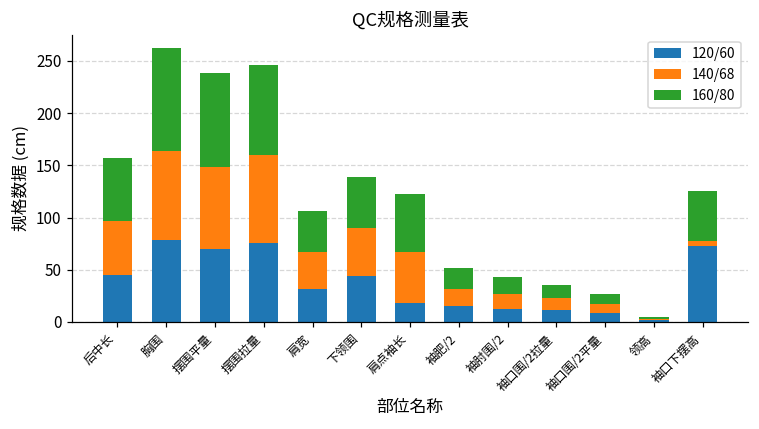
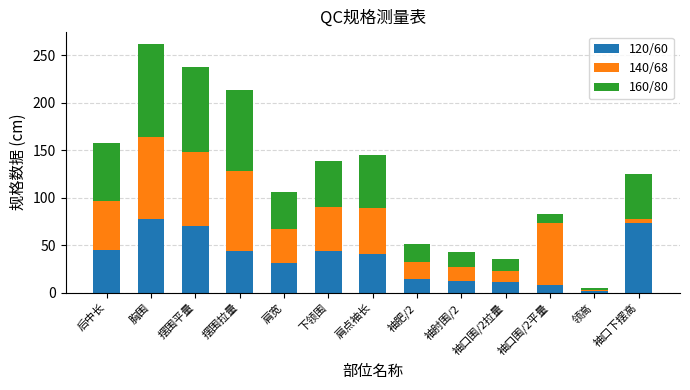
  {
    "120/60": {
      "后中长": 40,
      "胸围": 80,
      "摆围平量": 70,
-     "摆围拉量": 80,
+     "摆围拉量": 40,
      "肩宽": 30,
      "下领围": 40,
-     "肩点袖长": 20,
+     "肩点袖长": 40,
      "袖肥/2": 10,
      "袖肘围/2": 10,
      "袖口围/2拉量": 10,
      "袖口围/2平量": 10,
      "袖口下摆高": 70
    },
    "140/68": {
      "后中长": 50,
      "胸围": 90,
      "摆围平量": 80,
      "摆围拉量": 80,
      "肩宽": 40,
      "下领围": 50,
      "肩点袖长": 50,
      "袖肥/2": 20,
      "袖肘围/2": 10,
      "袖口围/2拉量": 10,
-     "袖口围/2平量": 10,
+     "袖口围/2平量": 70,
      "袖口下摆高": 0
    },
    "160/80": {
      "后中长": 60,
      "胸围": 100,
      "摆围平量": 90,
      "摆围拉量": 90,
      "肩宽": 40,
      "下领围": 50,
      "肩点袖长": 60,
      "袖肥/2": 20,
      "袖肘围/2": 20,
      "袖口围/2拉量": 10,
      "袖口围/2平量": 10,
      "袖口下摆高": 50
    }
  }
